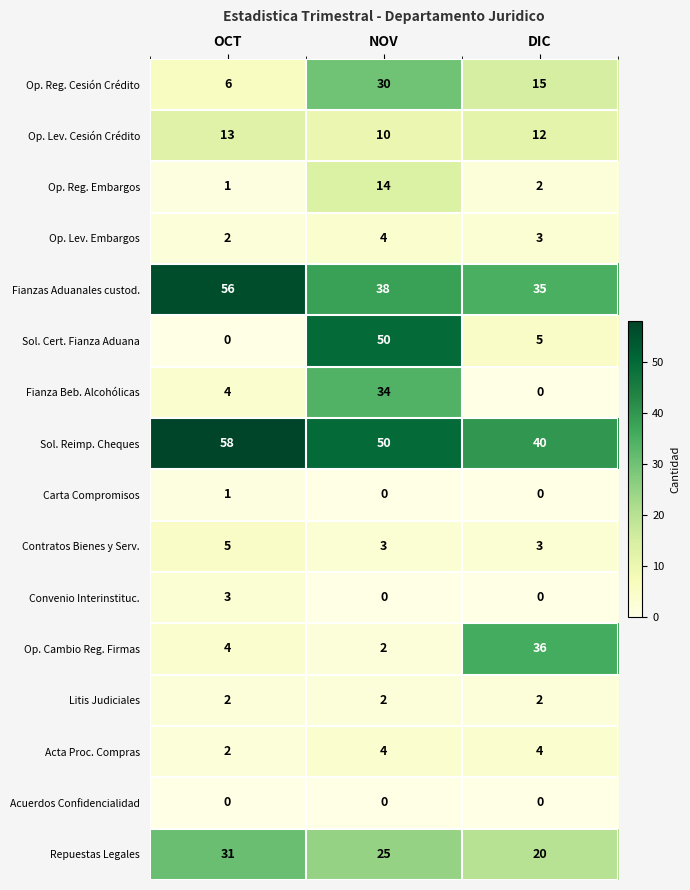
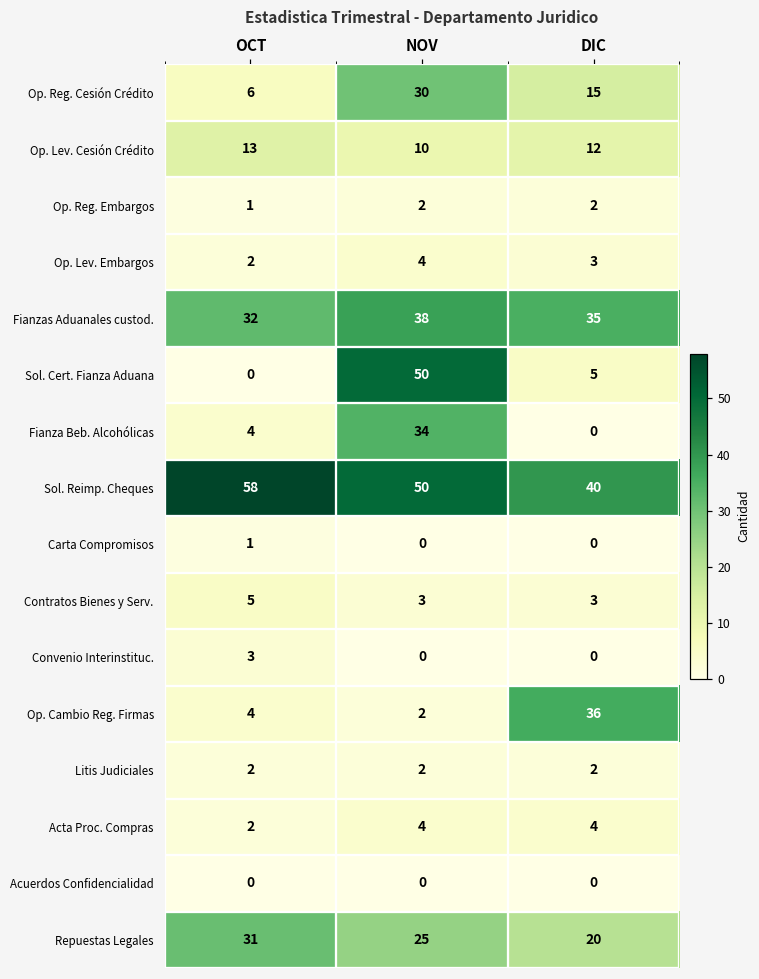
  {
    "Op. Reg. Cesión Crédito": {
      "OCT": 6,
      "NOV": 30,
      "DIC": 15
    },
    "Op. Lev. Cesión Crédito": {
      "OCT": 13,
      "NOV": 10,
      "DIC": 12
    },
    "Op. Reg. Embargos": {
      "OCT": 1,
-     "NOV": 14,
+     "NOV": 2,
      "DIC": 2
    },
    "Op. Lev. Embargos": {
      "OCT": 2,
      "NOV": 4,
      "DIC": 3
    },
    "Fianzas Aduanales custod.": {
-     "OCT": 56,
+     "OCT": 32,
      "NOV": 38,
      "DIC": 35
    },
    "Sol. Cert. Fianza Aduana": {
      "OCT": 0,
      "NOV": 50,
      "DIC": 5
    },
    "Fianza Beb. Alcohólicas": {
      "OCT": 4,
      "NOV": 34,
      "DIC": 0
    },
    "Sol. Reimp. Cheques": {
      "OCT": 58,
      "NOV": 50,
      "DIC": 40
    },
    "Carta Compromisos": {
      "OCT": 1,
      "NOV": 0,
      "DIC": 0
    },
    "Contratos Bienes y Serv.": {
      "OCT": 5,
      "NOV": 3,
      "DIC": 3
    },
    "Convenio Interinstituc.": {
      "OCT": 3,
      "NOV": 0,
      "DIC": 0
    },
    "Op. Cambio Reg. Firmas": {
      "OCT": 4,
      "NOV": 2,
      "DIC": 36
    },
    "Litis Judiciales": {
      "OCT": 2,
      "NOV": 2,
      "DIC": 2
    },
    "Acta Proc. Compras": {
      "OCT": 2,
      "NOV": 4,
      "DIC": 4
    },
    "Acuerdos Confidencialidad": {
      "OCT": 0,
      "NOV": 0,
      "DIC": 0
    },
    "Repuestas Legales": {
      "OCT": 31,
      "NOV": 25,
      "DIC": 20
    }
  }
